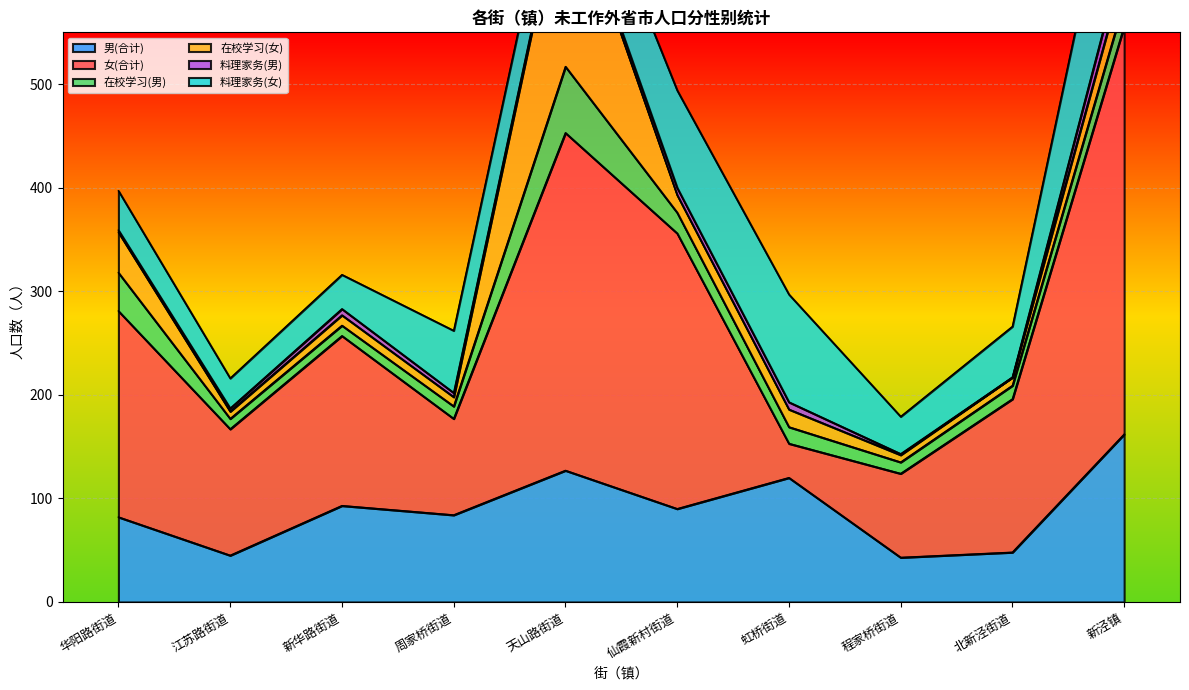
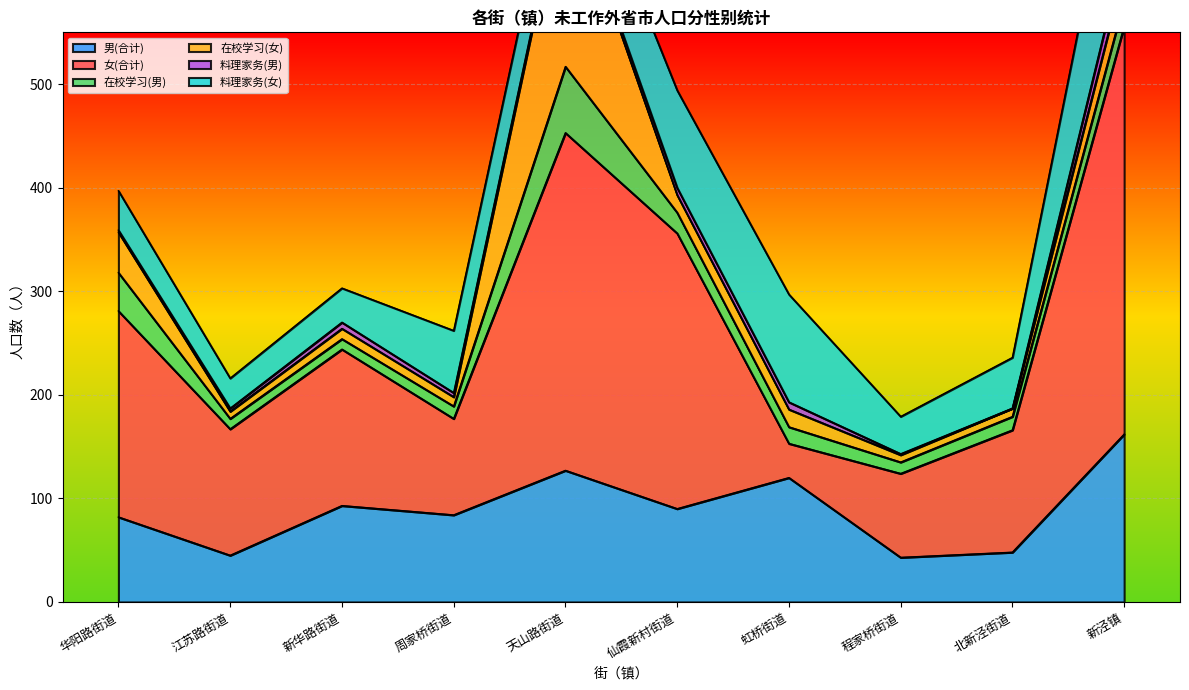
  {
    "男(合计)": {
      "华阳路街道": 82,
      "江苏路街道": 45,
      "新华路街道": 93,
      "周家桥街道": 84,
      "天山路街道": 127,
      "仙霞新村街道": 90,
      "虹桥街道": 120,
      "程家桥街道": 43,
      "北新泾街道": 48,
      "新泾镇": 162
    },
    "女(合计)": {
      "华阳路街道": 199,
      "江苏路街道": 122,
-     "新华路街道": 164,
+     "新华路街道": 151,
      "周家桥街道": 93,
      "天山路街道": 326,
      "仙霞新村街道": 266,
      "虹桥街道": 33,
      "程家桥街道": 81,
-     "北新泾街道": 148
+     "北新泾街道": 118
    },
    "在校学习(男)": {
      "华阳路街道": 37,
      "江苏路街道": 10,
      "新华路街道": 10,
      "周家桥街道": 12,
      "天山路街道": 64,
      "仙霞新村街道": 20,
      "虹桥街道": 16,
      "程家桥街道": 11,
      "北新泾街道": 13
    },
    "在校学习(女)": {
      "江苏路街道": 7,
      "新华路街道": 10,
      "周家桥街道": 9,
      "仙霞新村街道": 17,
      "虹桥街道": 17
    },
    "料理家务(男)": {
      "江苏路街道": 3,
      "新华路街道": 6,
      "周家桥街道": 4,
      "仙霞新村街道": 7,
      "虹桥街道": 7
    },
    "料理家务(女)": {
      "华阳路街道": 38,
      "江苏路街道": 29,
      "新华路街道": 33,
      "周家桥街道": 60,
      "仙霞新村街道": 94,
      "虹桥街道": 104,
      "程家桥街道": 36,
      "北新泾街道": 49
    }
  }
